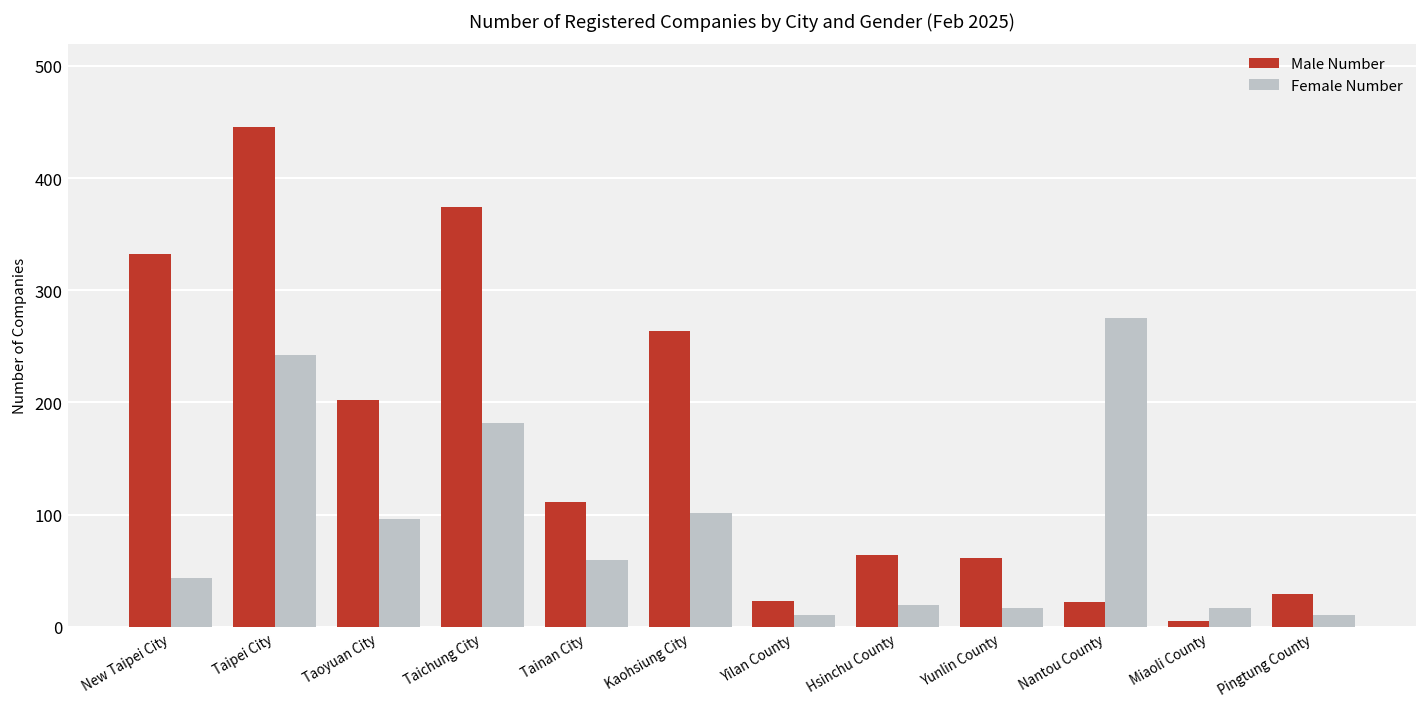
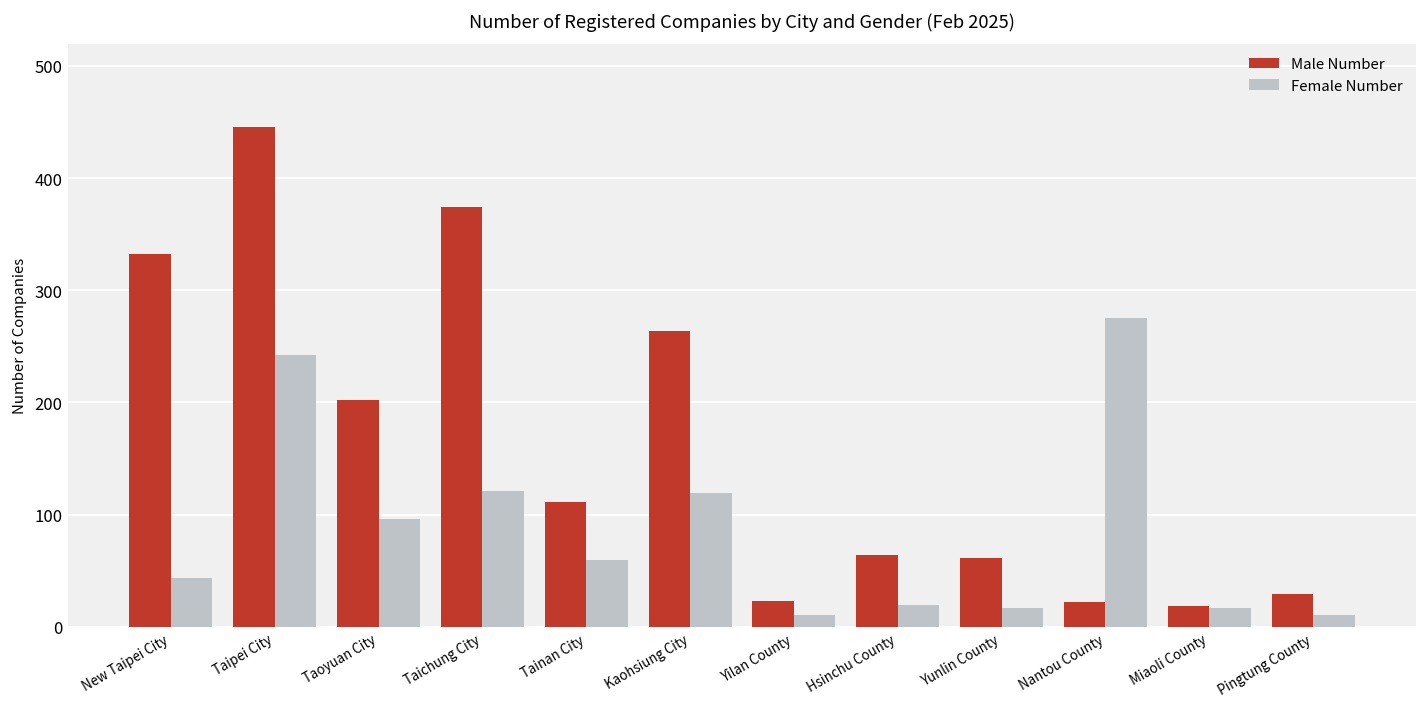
  {
    "Male Number": {
      "New Taipei City": 330,
      "Taipei City": 450,
      "Taoyuan City": 200,
      "Taichung City": 370,
      "Tainan City": 110,
      "Kaohsiung City": 260,
      "Yilan County": 20,
      "Hsinchu County": 60,
      "Yunlin County": 60,
      "Nantou County": 20,
-     "Miaoli County": 10,
+     "Miaoli County": 20,
      "Pingtung County": 30
    },
    "Female Number": {
      "New Taipei City": 40,
      "Taipei City": 240,
      "Taoyuan City": 100,
-     "Taichung City": 180,
+     "Taichung City": 120,
      "Tainan City": 60,
-     "Kaohsiung City": 100,
+     "Kaohsiung City": 120,
      "Yilan County": 10,
      "Hsinchu County": 20,
      "Yunlin County": 20,
      "Nantou County": 280,
      "Miaoli County": 20,
      "Pingtung County": 10
    }
  }
